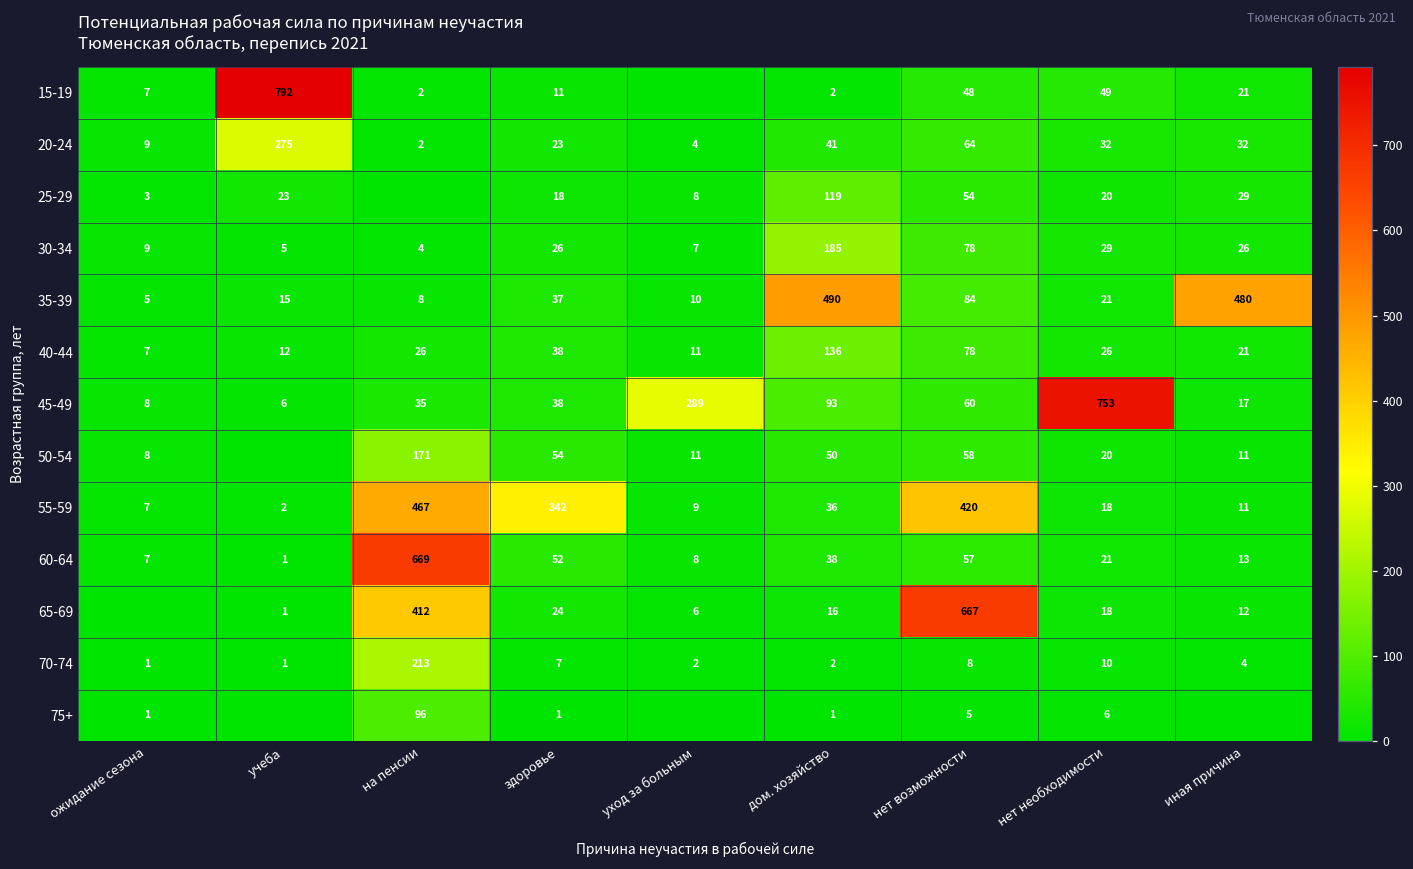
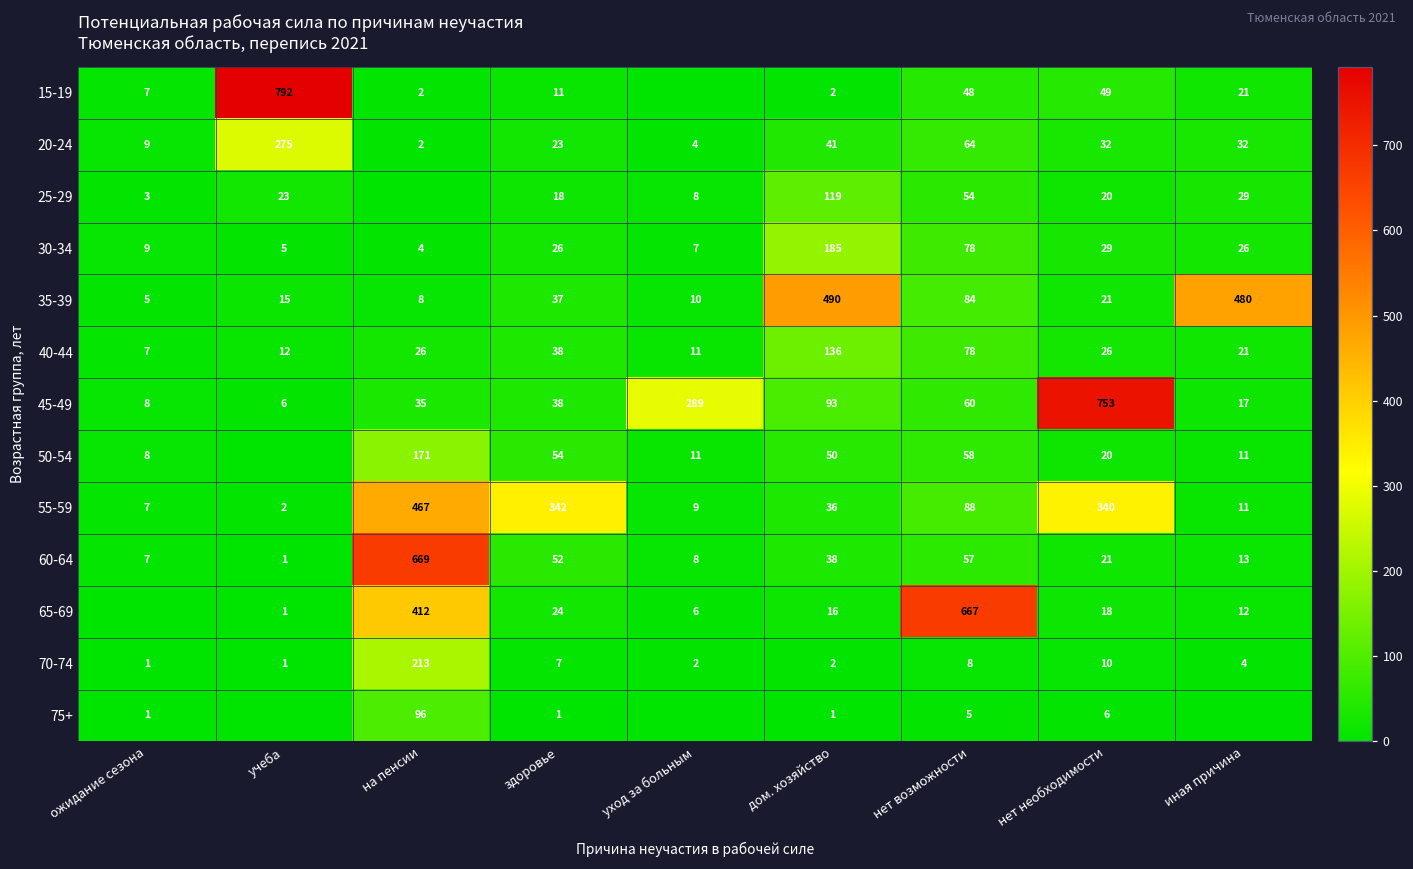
  {
    "15-19": {
      "ожидание сезона": 7,
      "учеба": 792,
      "на пенсии": 2,
      "здоровье": 11,
      "дом. хозяйство": 2,
      "нет возможности": 48,
      "нет необходимости": 49,
      "иная причина": 21
    },
    "20-24": {
      "ожидание сезона": 9,
      "учеба": 275,
      "на пенсии": 2,
      "здоровье": 23,
      "уход за больным": 4,
      "дом. хозяйство": 41,
      "нет возможности": 64,
      "нет необходимости": 32,
      "иная причина": 32
    },
    "25-29": {
      "ожидание сезона": 3,
      "учеба": 23,
      "здоровье": 18,
      "уход за больным": 8,
      "дом. хозяйство": 119,
      "нет возможности": 54,
      "нет необходимости": 20,
      "иная причина": 29
    },
    "30-34": {
      "ожидание сезона": 9,
      "учеба": 5,
      "на пенсии": 4,
      "здоровье": 26,
      "уход за больным": 7,
      "дом. хозяйство": 185,
      "нет возможности": 78,
      "нет необходимости": 29,
      "иная причина": 26
    },
    "35-39": {
      "ожидание сезона": 5,
      "учеба": 15,
      "на пенсии": 8,
      "здоровье": 37,
      "уход за больным": 10,
      "дом. хозяйство": 490,
      "нет возможности": 84,
      "нет необходимости": 21,
      "иная причина": 480
    },
    "40-44": {
      "ожидание сезона": 7,
      "учеба": 12,
      "на пенсии": 26,
      "здоровье": 38,
      "уход за больным": 11,
      "дом. хозяйство": 136,
      "нет возможности": 78,
      "нет необходимости": 26,
      "иная причина": 21
    },
    "45-49": {
      "ожидание сезона": 8,
      "учеба": 6,
      "на пенсии": 35,
      "здоровье": 38,
      "уход за больным": 289,
      "дом. хозяйство": 93,
      "нет возможности": 60,
      "нет необходимости": 753,
      "иная причина": 17
    },
    "50-54": {
      "ожидание сезона": 8,
      "на пенсии": 171,
      "здоровье": 54,
      "уход за больным": 11,
      "дом. хозяйство": 50,
      "нет возможности": 58,
      "нет необходимости": 20,
      "иная причина": 11
    },
    "55-59": {
      "ожидание сезона": 7,
      "учеба": 2,
      "на пенсии": 467,
      "здоровье": 342,
      "уход за больным": 9,
      "дом. хозяйство": 36,
-     "нет возможности": 420,
-     "нет необходимости": 18,
+     "нет возможности": 88,
+     "нет необходимости": 340,
      "иная причина": 11
    },
    "60-64": {
      "ожидание сезона": 7,
      "учеба": 1,
      "на пенсии": 669,
      "здоровье": 52,
      "уход за больным": 8,
      "дом. хозяйство": 38,
      "нет возможности": 57,
      "нет необходимости": 21,
      "иная причина": 13
    },
    "65-69": {
      "учеба": 1,
      "на пенсии": 412,
      "здоровье": 24,
      "уход за больным": 6,
      "дом. хозяйство": 16,
      "нет возможности": 667,
      "нет необходимости": 18,
      "иная причина": 12
    },
    "70-74": {
      "ожидание сезона": 1,
      "учеба": 1,
      "на пенсии": 213,
      "здоровье": 7,
      "уход за больным": 2,
      "дом. хозяйство": 2,
      "нет возможности": 8,
      "нет необходимости": 10,
      "иная причина": 4
    },
    "75+": {
      "ожидание сезона": 1,
      "на пенсии": 96,
      "здоровье": 1,
      "дом. хозяйство": 1,
      "нет возможности": 5,
      "нет необходимости": 6
    }
  }
